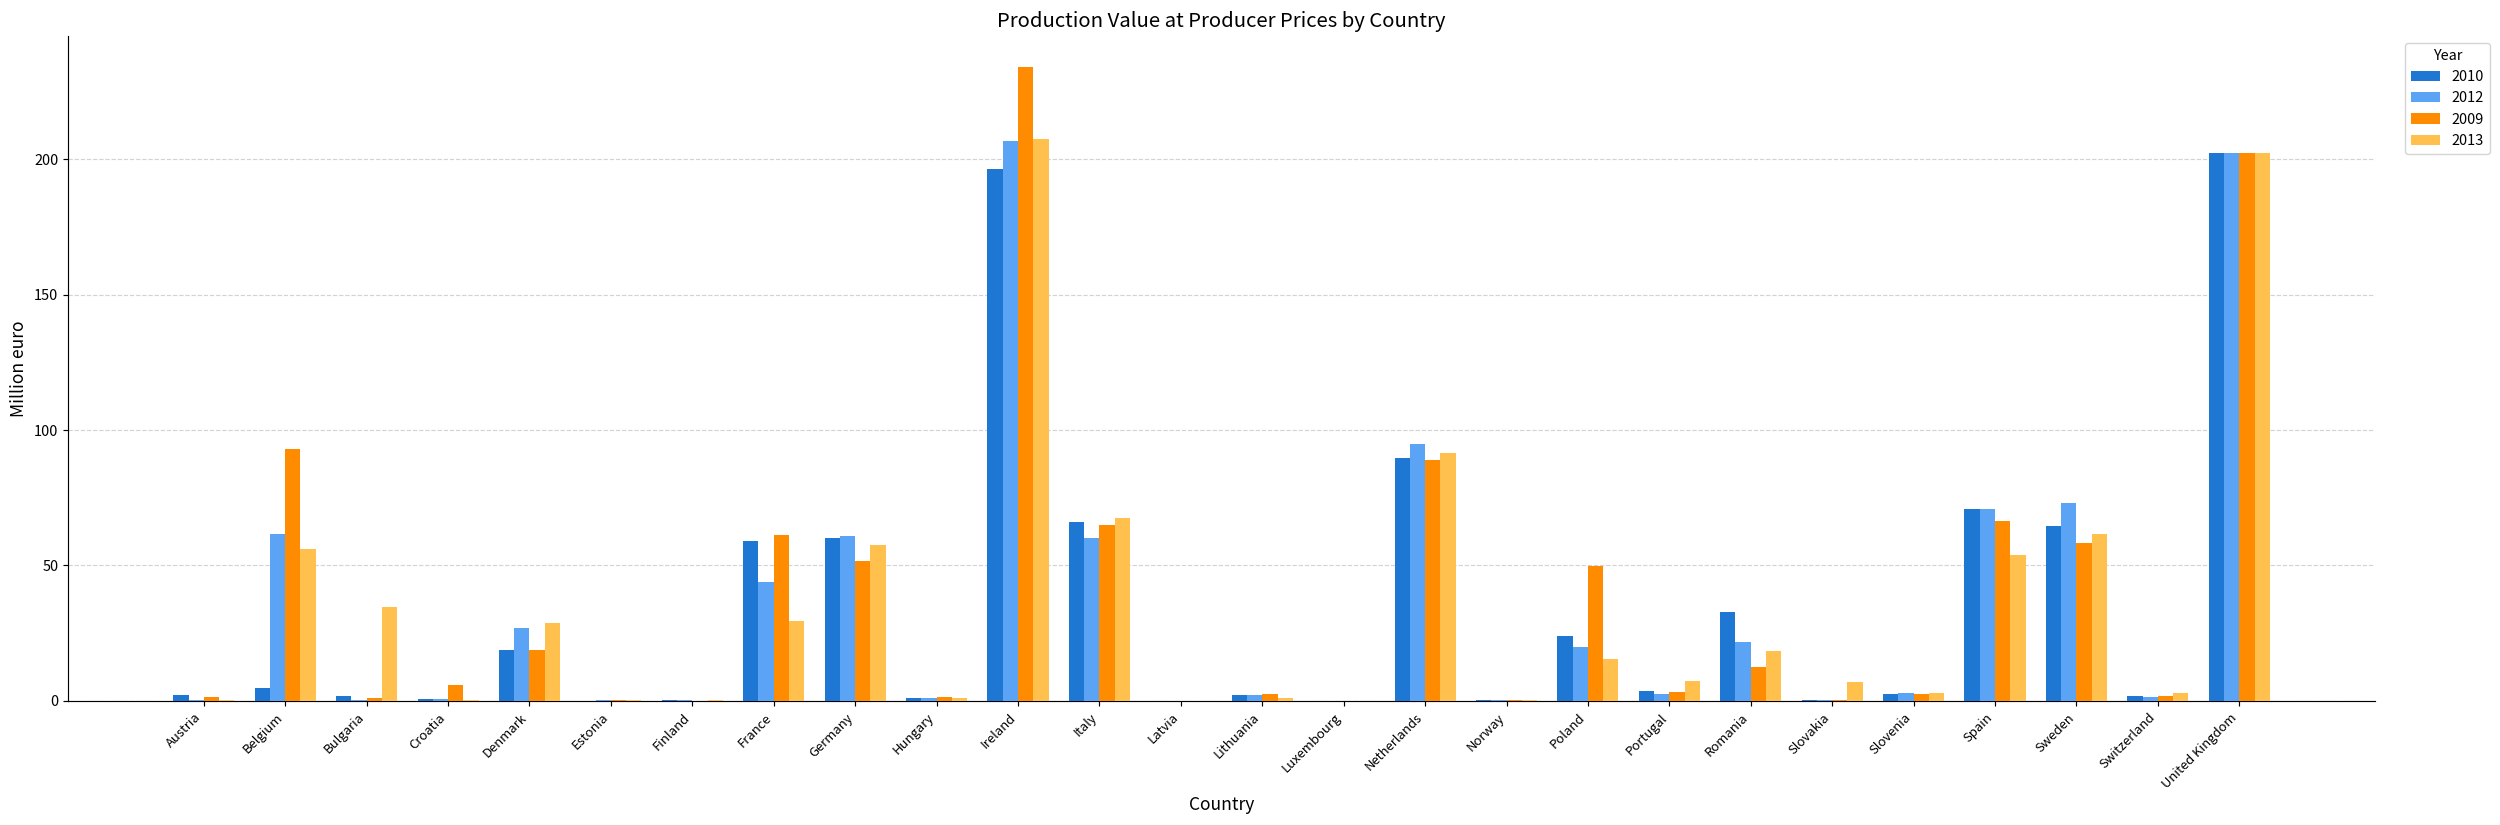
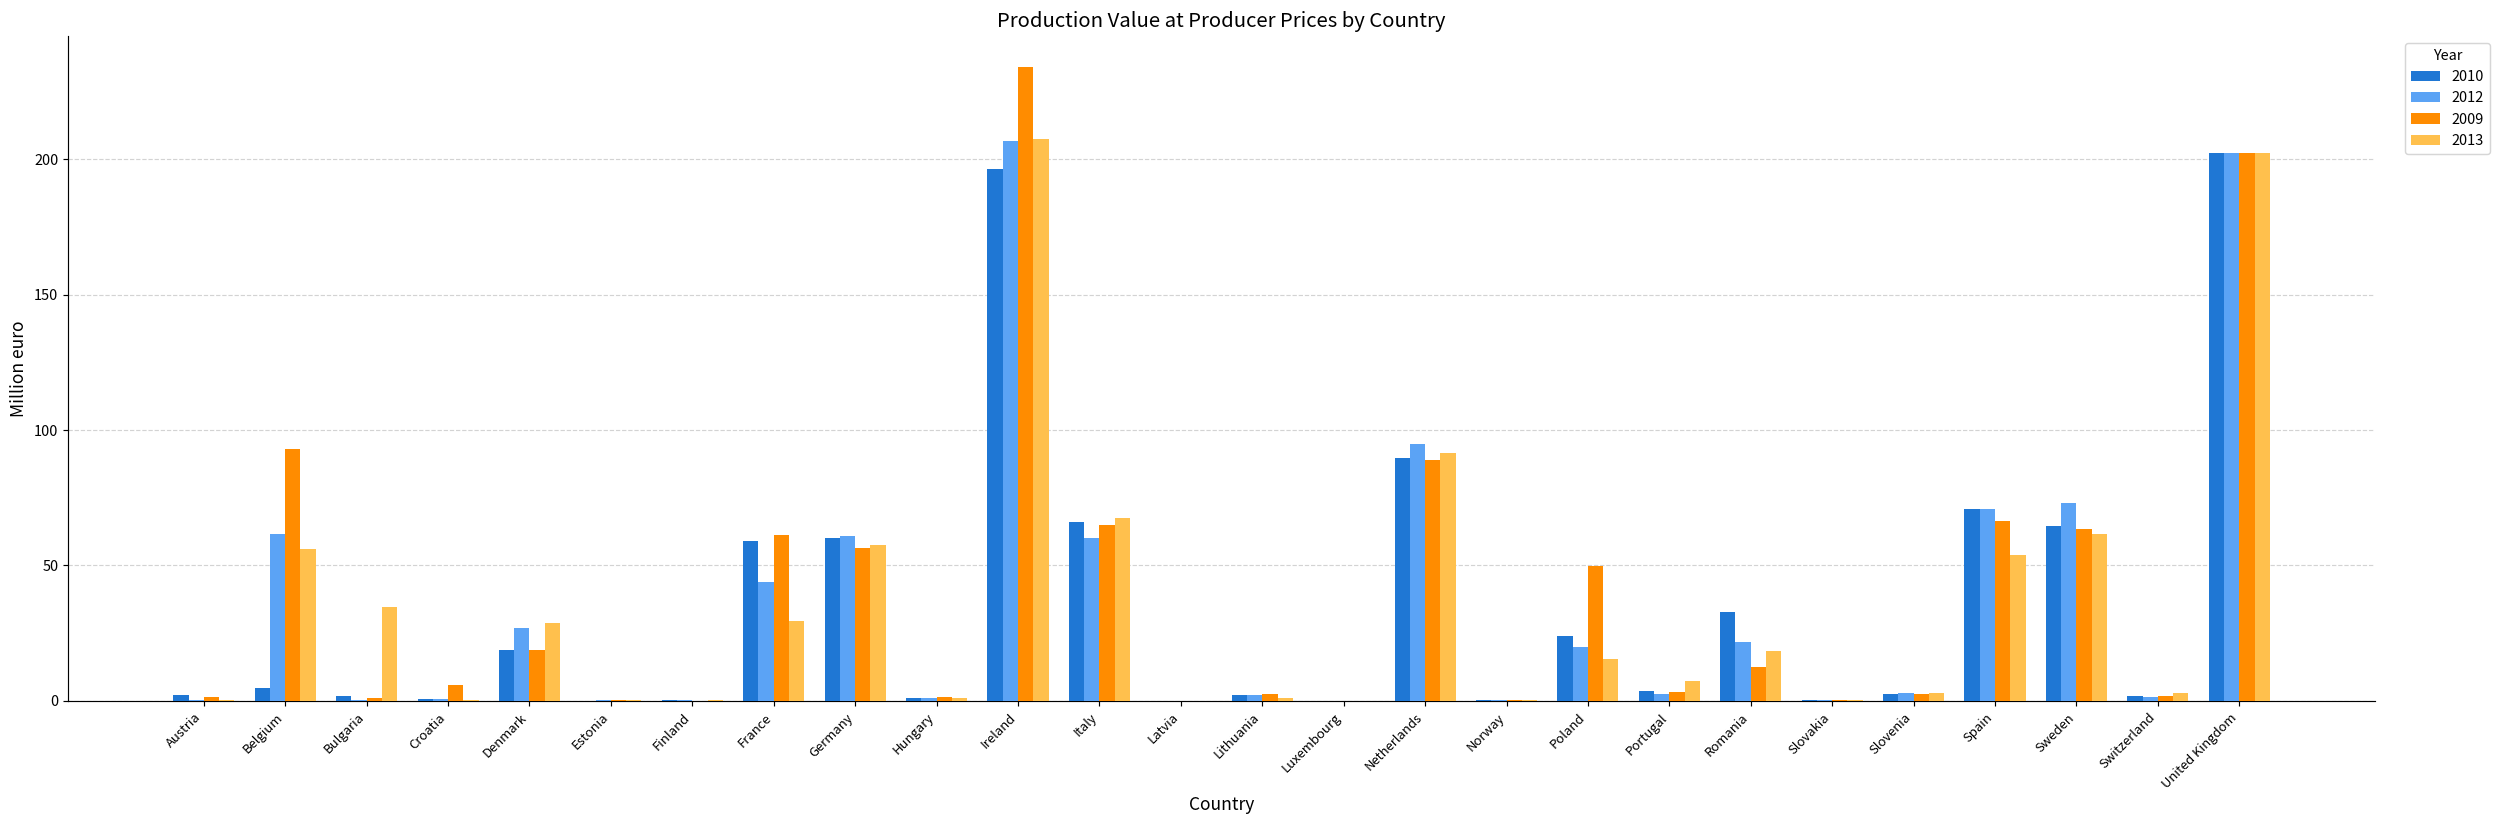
  {
    "2010": {
      "Austria": 2,
      "Belgium": 5,
      "Bulgaria": 2,
      "Denmark": 19,
      "France": 59,
      "Germany": 60,
      "Hungary": 1,
      "Ireland": 196,
      "Italy": 66,
      "Lithuania": 2,
      "Netherlands": 90,
      "Poland": 24,
      "Portugal": 4,
      "Romania": 33,
      "Slovenia": 3,
      "Spain": 71,
      "Sweden": 65,
      "Switzerland": 2,
      "United Kingdom": 203
    },
    "2012": {
      "Belgium": 62,
      "Denmark": 27,
      "France": 44,
      "Germany": 61,
      "Hungary": 1,
      "Ireland": 207,
      "Italy": 60,
      "Lithuania": 2,
      "Netherlands": 95,
      "Poland": 20,
      "Portugal": 2,
      "Romania": 22,
      "Slovenia": 3,
      "Spain": 71,
      "Sweden": 73,
      "Switzerland": 1,
      "United Kingdom": 203
    },
    "2009": {
      "Austria": 1,
      "Belgium": 93,
      "Bulgaria": 1,
      "Croatia": 6,
      "Denmark": 19,
      "France": 61,
-     "Germany": 52,
+     "Germany": 57,
      "Hungary": 1,
      "Ireland": 234,
      "Italy": 65,
      "Lithuania": 3,
      "Netherlands": 89,
      "Poland": 50,
      "Portugal": 3,
      "Romania": 13,
      "Slovenia": 2,
      "Spain": 66,
-     "Sweden": 58,
+     "Sweden": 63,
      "Switzerland": 2,
      "United Kingdom": 203
    },
    "2013": {
      "Belgium": 56,
      "Bulgaria": 35,
      "Denmark": 29,
      "France": 30,
      "Germany": 57,
      "Hungary": 1,
      "Ireland": 208,
      "Italy": 68,
      "Lithuania": 1,
      "Netherlands": 92,
      "Poland": 15,
      "Portugal": 7,
      "Romania": 18,
-     "Slovakia": 7,
+     "Slovakia": 0,
      "Slovenia": 3,
      "Spain": 54,
      "Sweden": 62,
      "Switzerland": 3,
      "United Kingdom": 203
    }
  }
